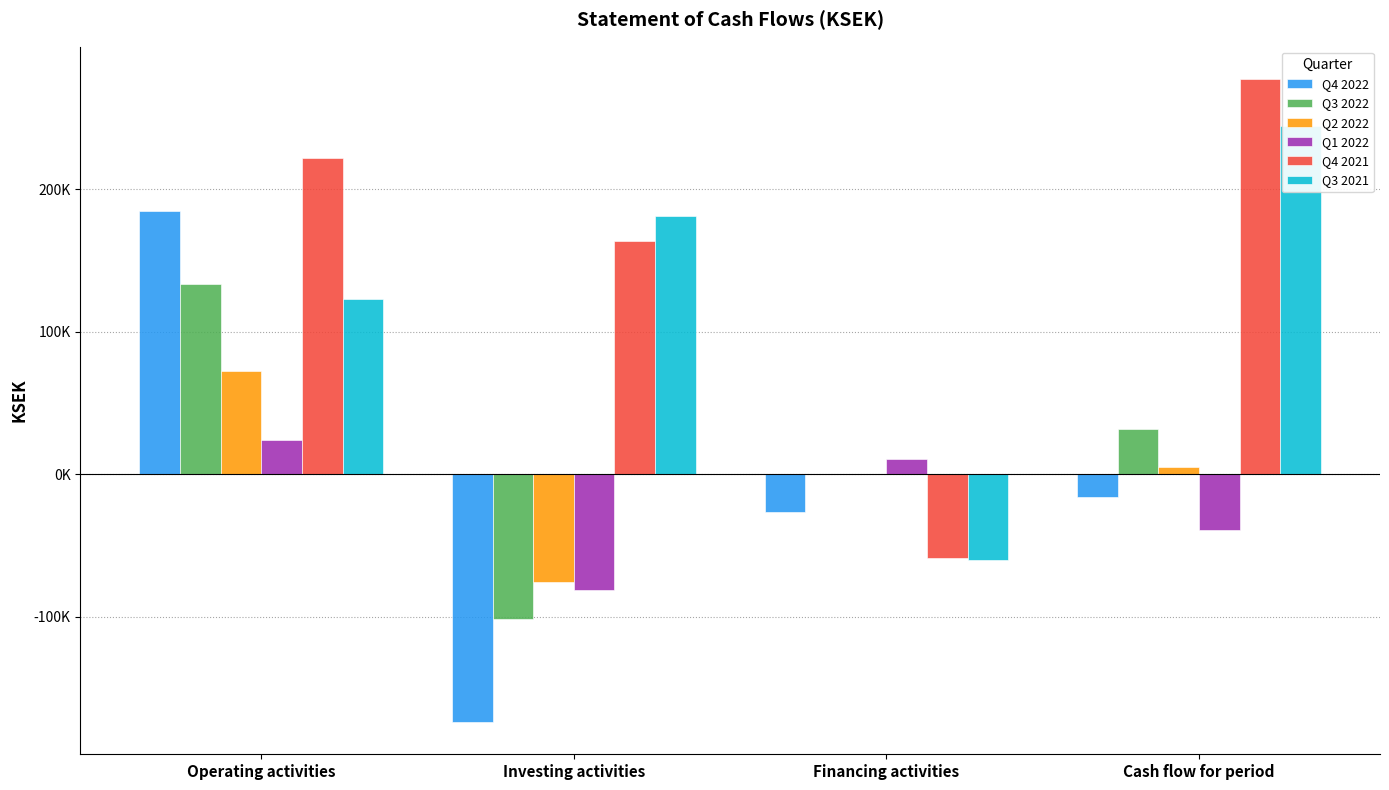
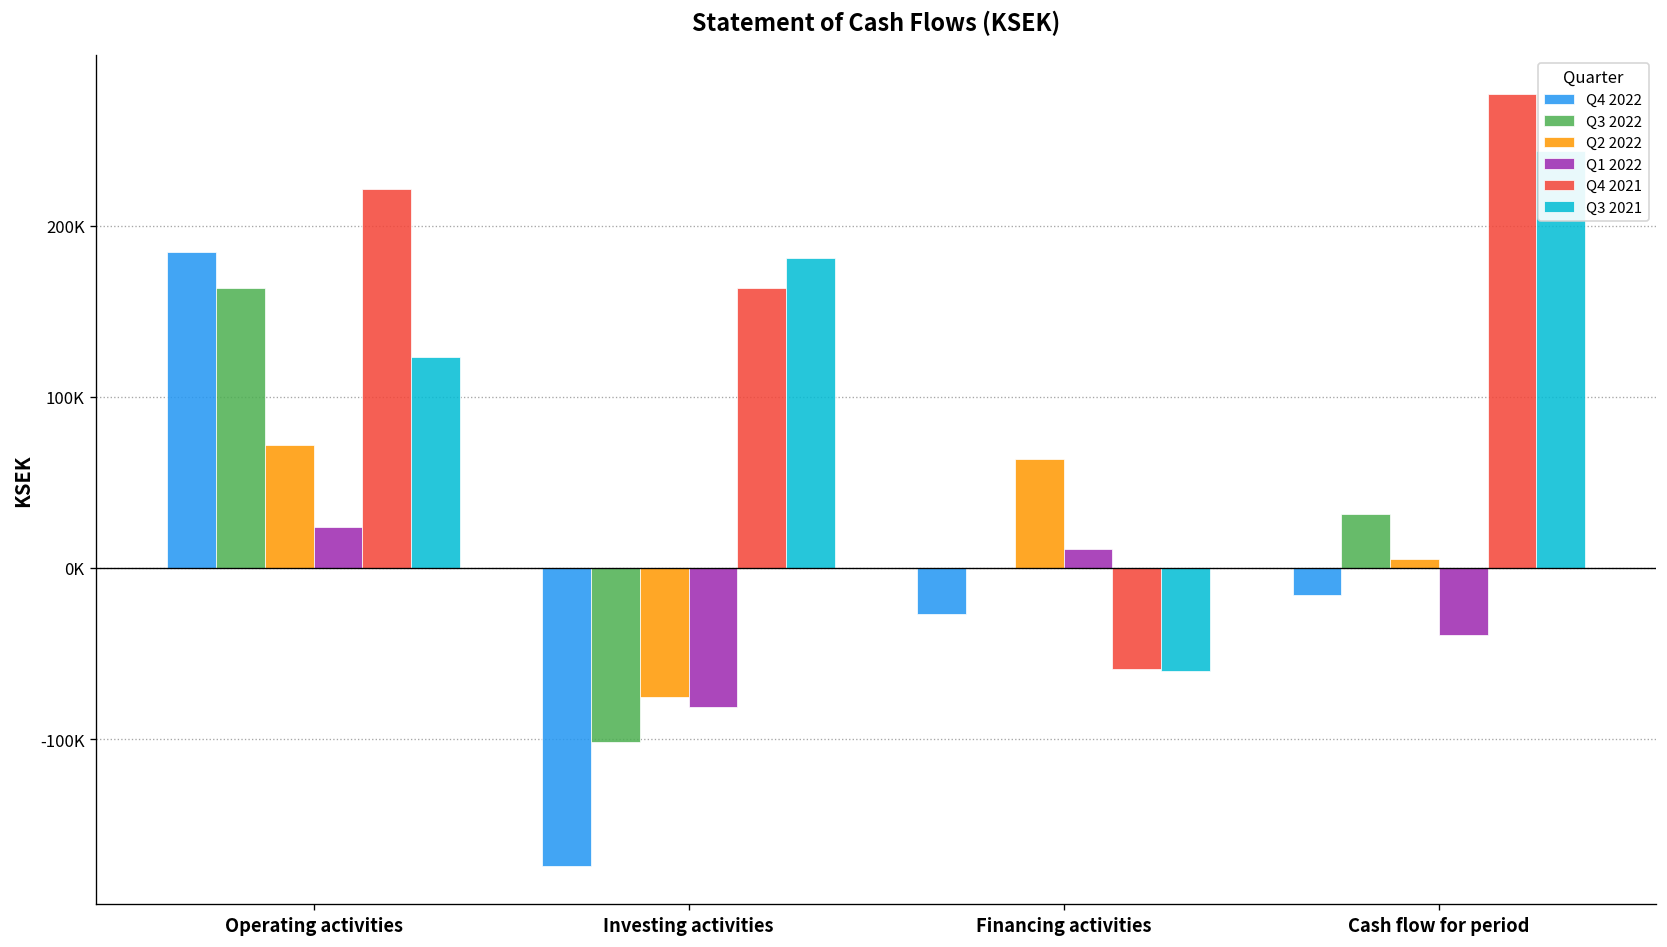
  {
    "Q3 2022": {
-     "Operating activities": 133000,
+     "Operating activities": 164000,
      "Investing activities": -101000,
      "Financing activities": 0,
      "Cash flow for period": 32000
    },
    "Q2 2022": {
      "Operating activities": 72000,
      "Investing activities": -76000,
-     "Financing activities": 0,
+     "Financing activities": 63000,
      "Cash flow for period": 5000
    },
    "Q1 2022": {
      "Operating activities": 24000,
      "Investing activities": -82000,
      "Financing activities": 11000,
      "Cash flow for period": -39000
    },
    "Q4 2021": {
      "Operating activities": 222000,
      "Investing activities": 164000,
      "Financing activities": -59000,
      "Cash flow for period": 277000
    }
  }
